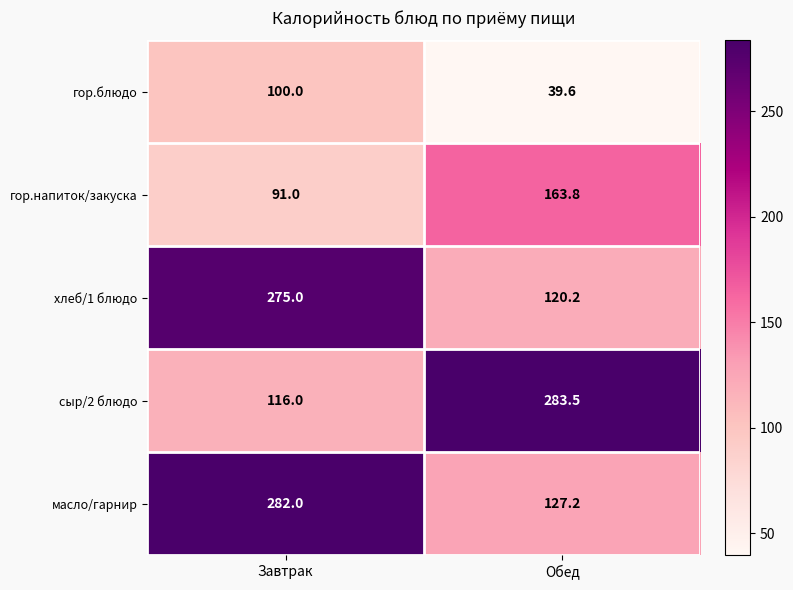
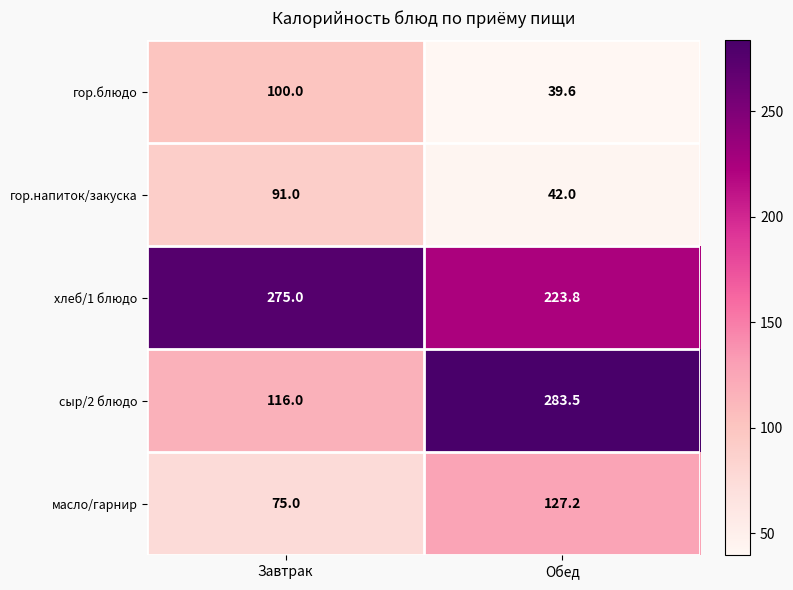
  {
    "гор.блюдо": {
      "Завтрак": 100.0,
      "Обед": 39.6
    },
    "гор.напиток/закуска": {
      "Завтрак": 91.0,
-     "Обед": 163.8
+     "Обед": 42.0
    },
    "хлеб/1 блюдо": {
      "Завтрак": 275.0,
-     "Обед": 120.2
+     "Обед": 223.8
    },
    "сыр/2 блюдо": {
      "Завтрак": 116.0,
      "Обед": 283.5
    },
    "масло/гарнир": {
-     "Завтрак": 282.0,
+     "Завтрак": 75.0,
      "Обед": 127.2
    }
  }
